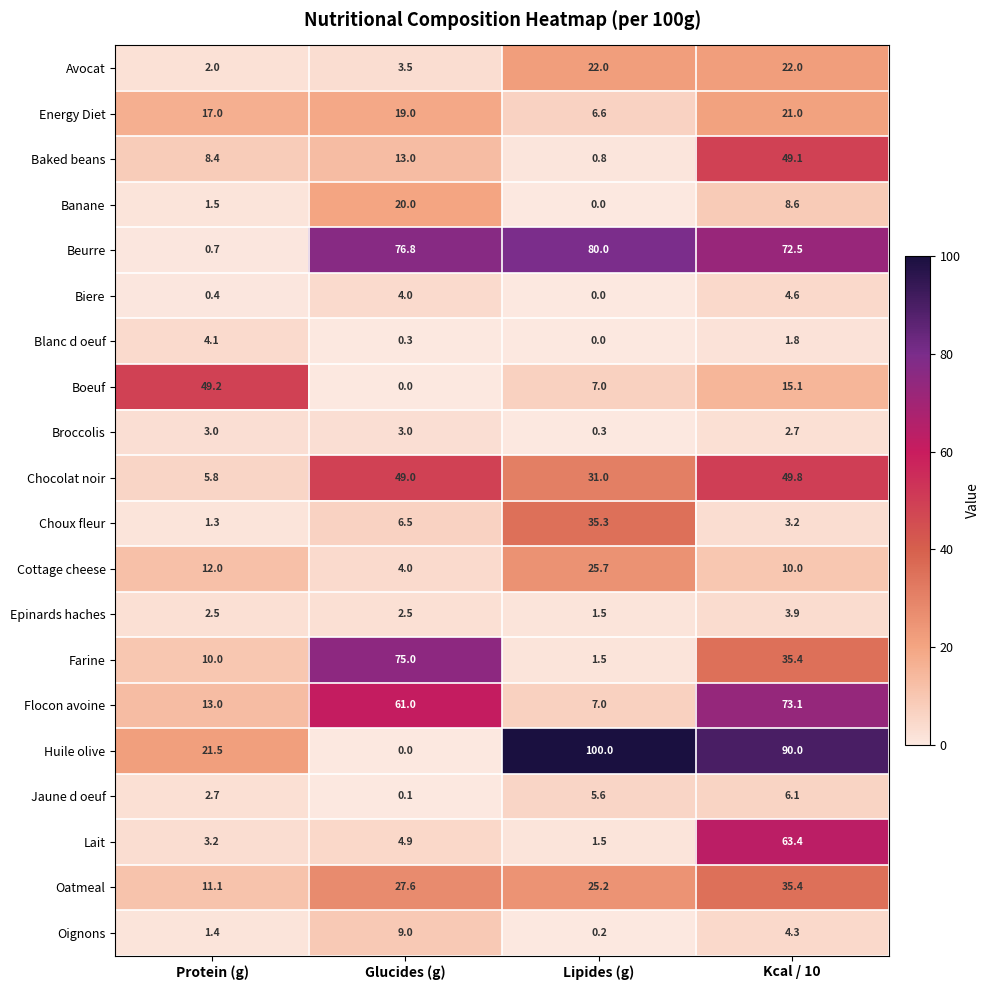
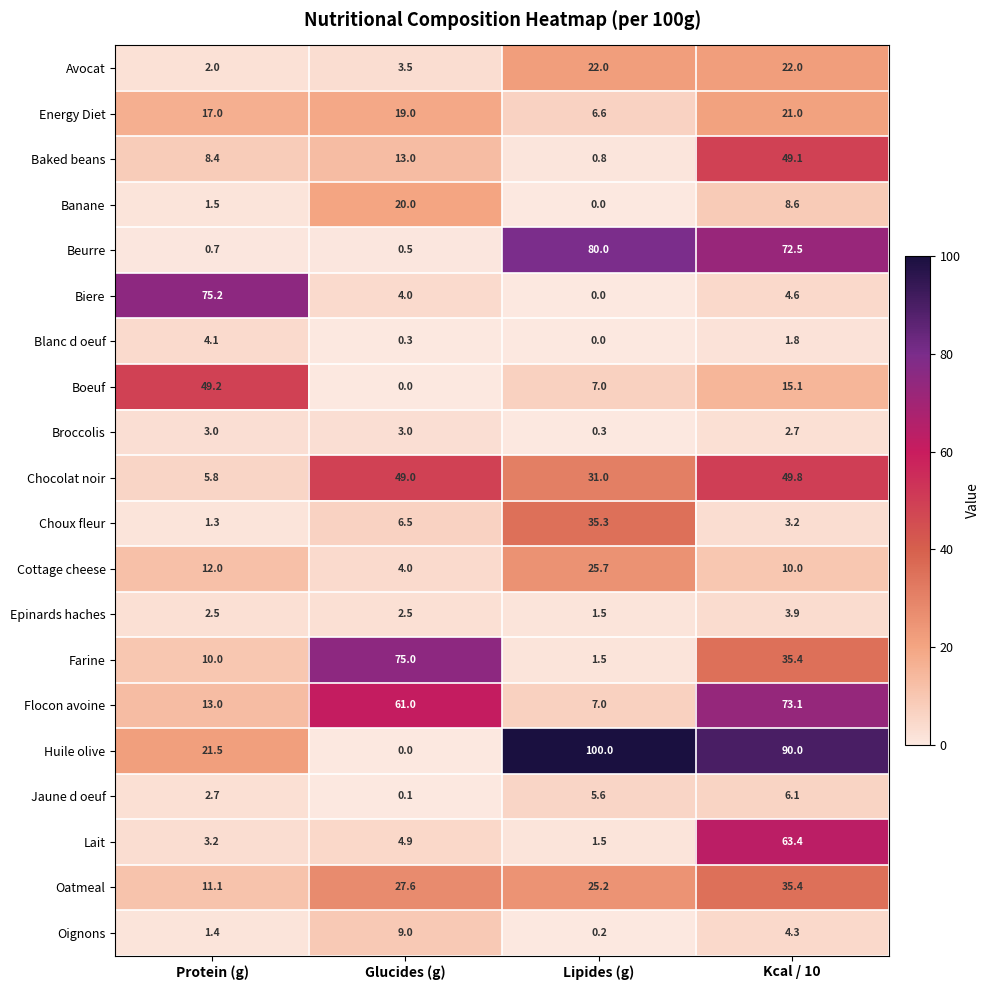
  {
    "Avocat": {
      "Protein (g)": 2.0,
      "Glucides (g)": 3.5,
      "Lipides (g)": 22.0,
      "Kcal / 10": 22.0
    },
    "Energy Diet": {
      "Protein (g)": 17.0,
      "Glucides (g)": 19.0,
      "Lipides (g)": 6.6,
      "Kcal / 10": 21.0
    },
    "Baked beans": {
      "Protein (g)": 8.4,
      "Glucides (g)": 13.0,
      "Lipides (g)": 0.8,
      "Kcal / 10": 49.1
    },
    "Banane": {
      "Protein (g)": 1.5,
      "Glucides (g)": 20.0,
      "Lipides (g)": 0.0,
      "Kcal / 10": 8.6
    },
    "Beurre": {
      "Protein (g)": 0.7,
-     "Glucides (g)": 76.8,
+     "Glucides (g)": 0.5,
      "Lipides (g)": 80.0,
      "Kcal / 10": 72.5
    },
    "Biere": {
-     "Protein (g)": 0.4,
+     "Protein (g)": 75.2,
      "Glucides (g)": 4.0,
      "Lipides (g)": 0.0,
      "Kcal / 10": 4.6
    },
    "Blanc d oeuf": {
      "Protein (g)": 4.1,
      "Glucides (g)": 0.3,
      "Lipides (g)": 0.0,
      "Kcal / 10": 1.8
    },
    "Boeuf": {
      "Protein (g)": 49.2,
      "Glucides (g)": 0.0,
      "Lipides (g)": 7.0,
      "Kcal / 10": 15.1
    },
    "Broccolis": {
      "Protein (g)": 3.0,
      "Glucides (g)": 3.0,
      "Lipides (g)": 0.3,
      "Kcal / 10": 2.7
    },
    "Chocolat noir": {
      "Protein (g)": 5.8,
      "Glucides (g)": 49.0,
      "Lipides (g)": 31.0,
      "Kcal / 10": 49.8
    },
    "Choux fleur": {
      "Protein (g)": 1.3,
      "Glucides (g)": 6.5,
      "Lipides (g)": 35.3,
      "Kcal / 10": 3.2
    },
    "Cottage cheese": {
      "Protein (g)": 12.0,
      "Glucides (g)": 4.0,
      "Lipides (g)": 25.7,
      "Kcal / 10": 10.0
    },
    "Epinards haches": {
      "Protein (g)": 2.5,
      "Glucides (g)": 2.5,
      "Lipides (g)": 1.5,
      "Kcal / 10": 3.9
    },
    "Farine": {
      "Protein (g)": 10.0,
      "Glucides (g)": 75.0,
      "Lipides (g)": 1.5,
      "Kcal / 10": 35.4
    },
    "Flocon avoine": {
      "Protein (g)": 13.0,
      "Glucides (g)": 61.0,
      "Lipides (g)": 7.0,
      "Kcal / 10": 73.1
    },
    "Huile olive": {
      "Protein (g)": 21.5,
      "Glucides (g)": 0.0,
      "Lipides (g)": 100.0,
      "Kcal / 10": 90.0
    },
    "Jaune d oeuf": {
      "Protein (g)": 2.7,
      "Glucides (g)": 0.1,
      "Lipides (g)": 5.6,
      "Kcal / 10": 6.1
    },
    "Lait": {
      "Protein (g)": 3.2,
      "Glucides (g)": 4.9,
      "Lipides (g)": 1.5,
      "Kcal / 10": 63.4
    },
    "Oatmeal": {
      "Protein (g)": 11.1,
      "Glucides (g)": 27.6,
      "Lipides (g)": 25.2,
      "Kcal / 10": 35.4
    },
    "Oignons": {
      "Protein (g)": 1.4,
      "Glucides (g)": 9.0,
      "Lipides (g)": 0.2,
      "Kcal / 10": 4.3
    }
  }
